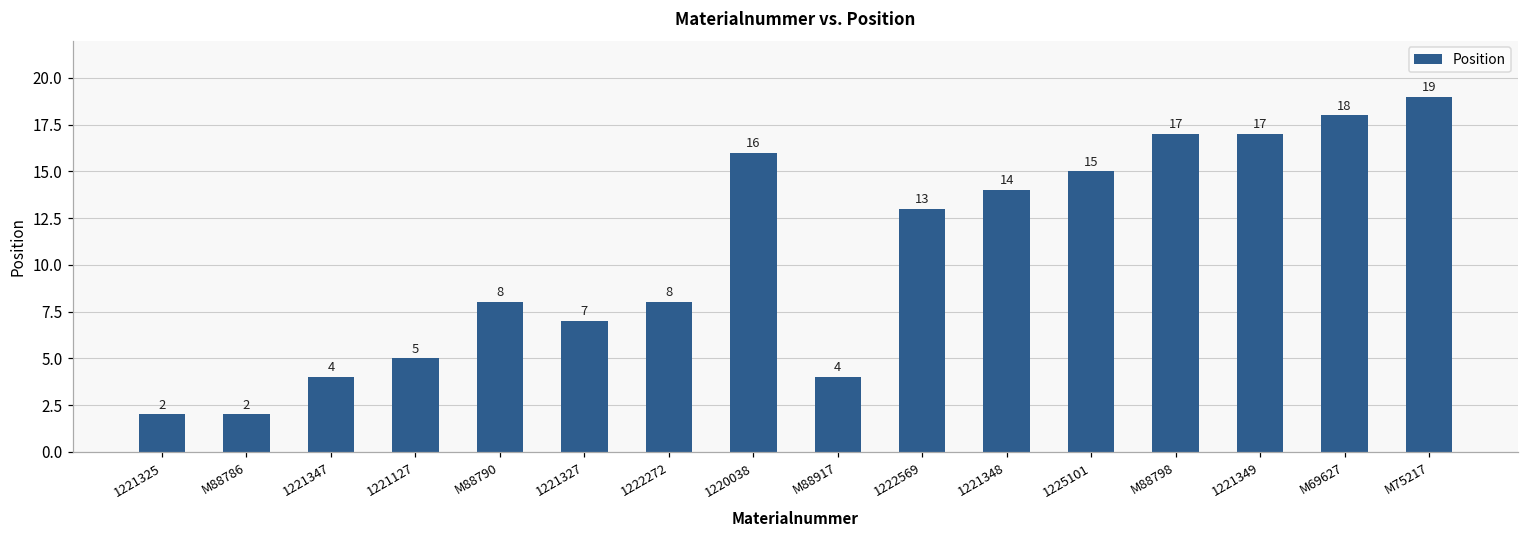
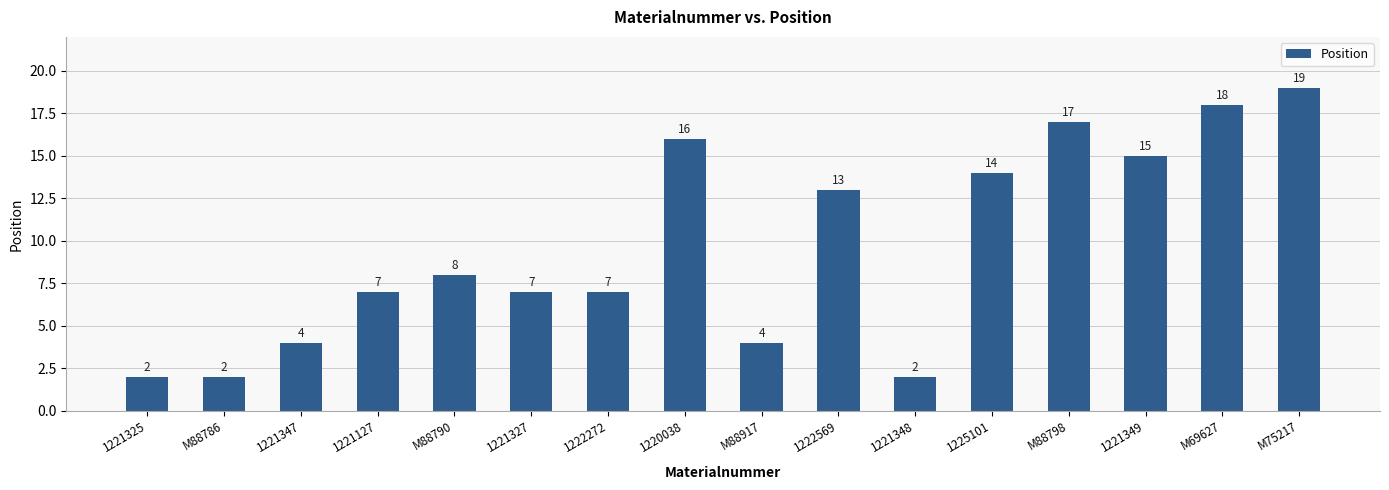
  {
    "1221325": 2,
    "M88786": 2,
    "1221347": 4,
-   "1221127": 5,
+   "1221127": 7,
    "M88790": 8,
    "1221327": 7,
-   "1222272": 8,
+   "1222272": 7,
    "1220038": 16,
    "M88917": 4,
    "1222569": 13,
-   "1221348": 14,
-   "1225101": 15,
+   "1221348": 2,
+   "1225101": 14,
    "M88798": 17,
-   "1221349": 17,
+   "1221349": 15,
    "M69627": 18,
    "M75217": 19
  }
